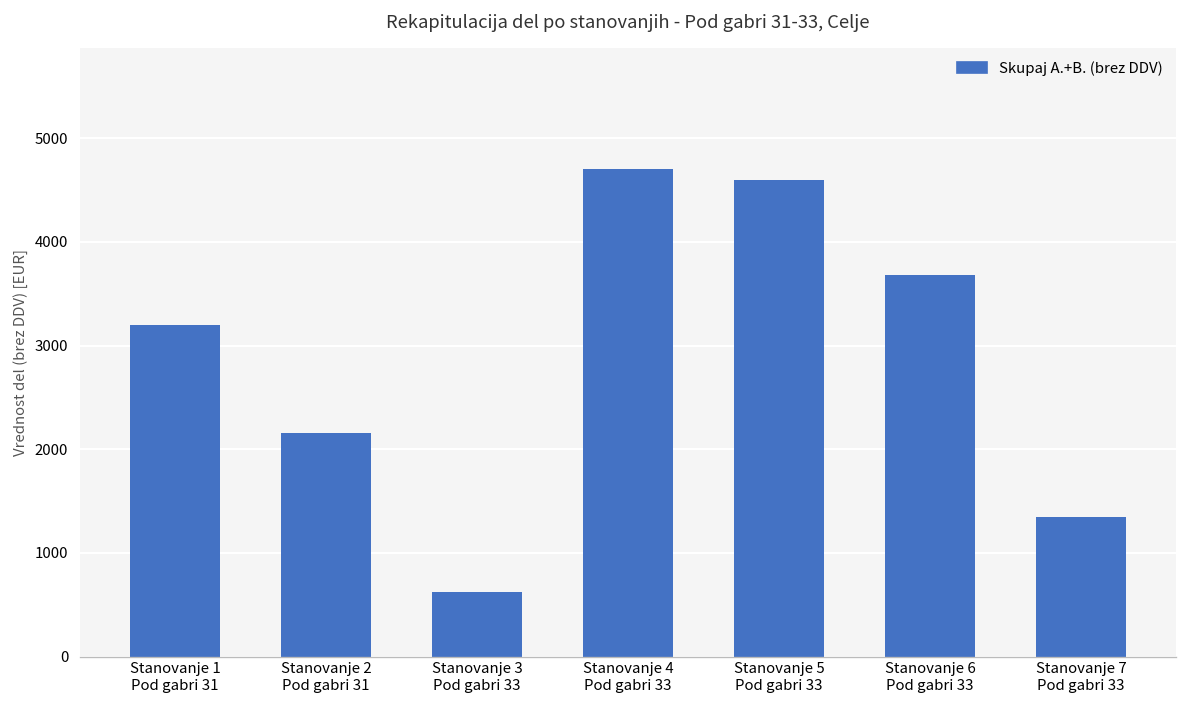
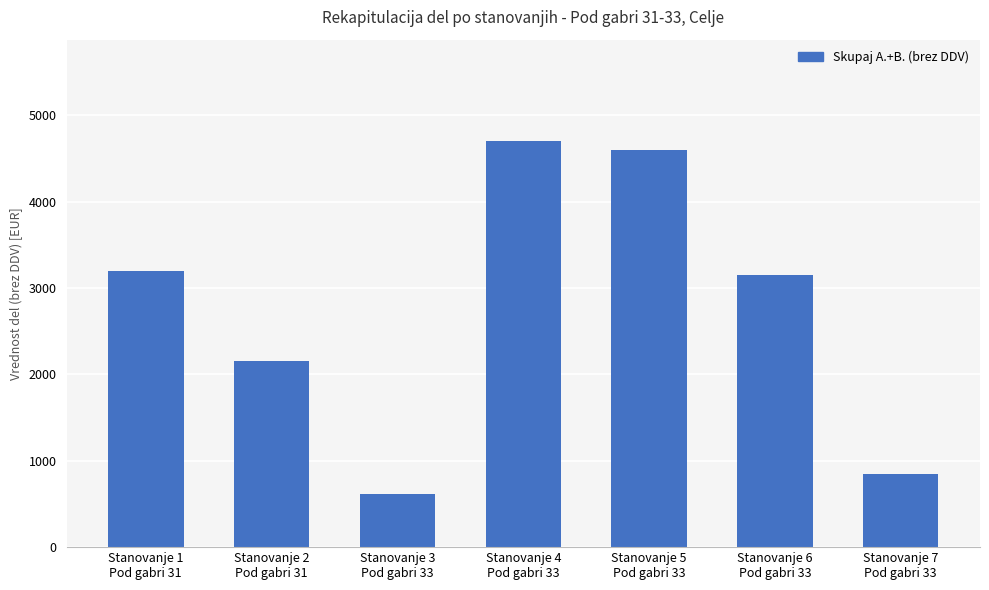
  {
    "Stanovanje 1 Pod gabri 31": 3200,
    "Stanovanje 2 Pod gabri 31": 2200,
    "Stanovanje 3 Pod gabri 33": 600,
    "Stanovanje 4 Pod gabri 33": 4700,
    "Stanovanje 5 Pod gabri 33": 4600,
-   "Stanovanje 6 Pod gabri 33": 3700,
-   "Stanovanje 7 Pod gabri 33": 1400
+   "Stanovanje 6 Pod gabri 33": 3200,
+   "Stanovanje 7 Pod gabri 33": 900
  }
